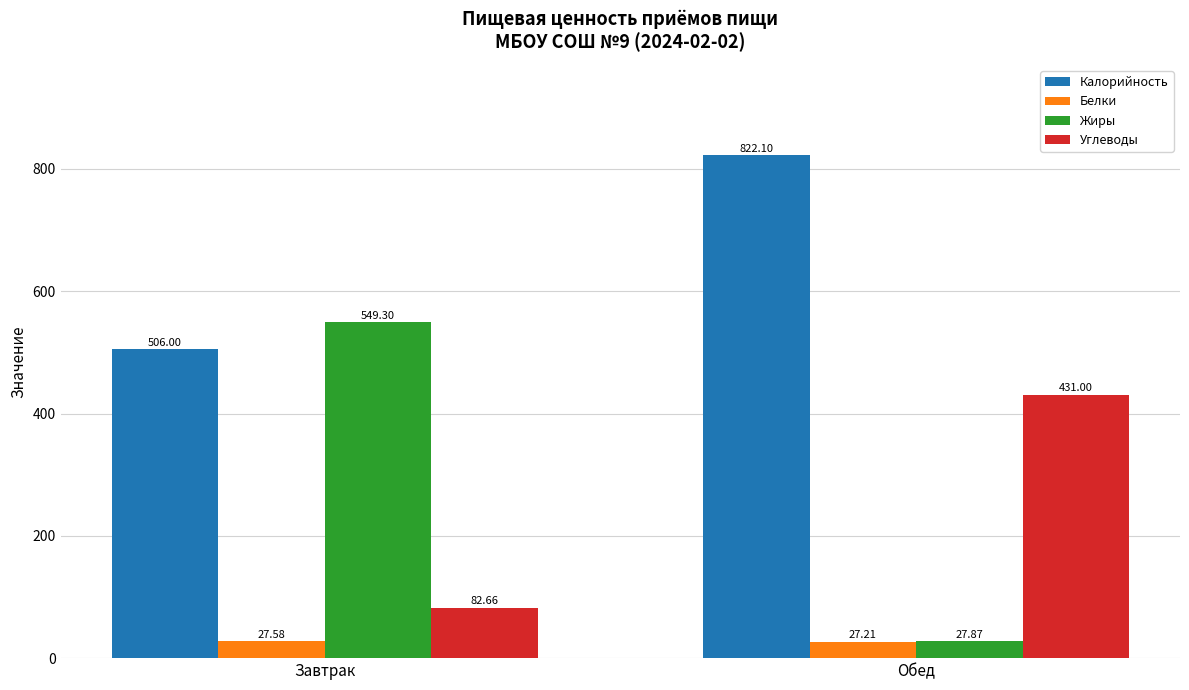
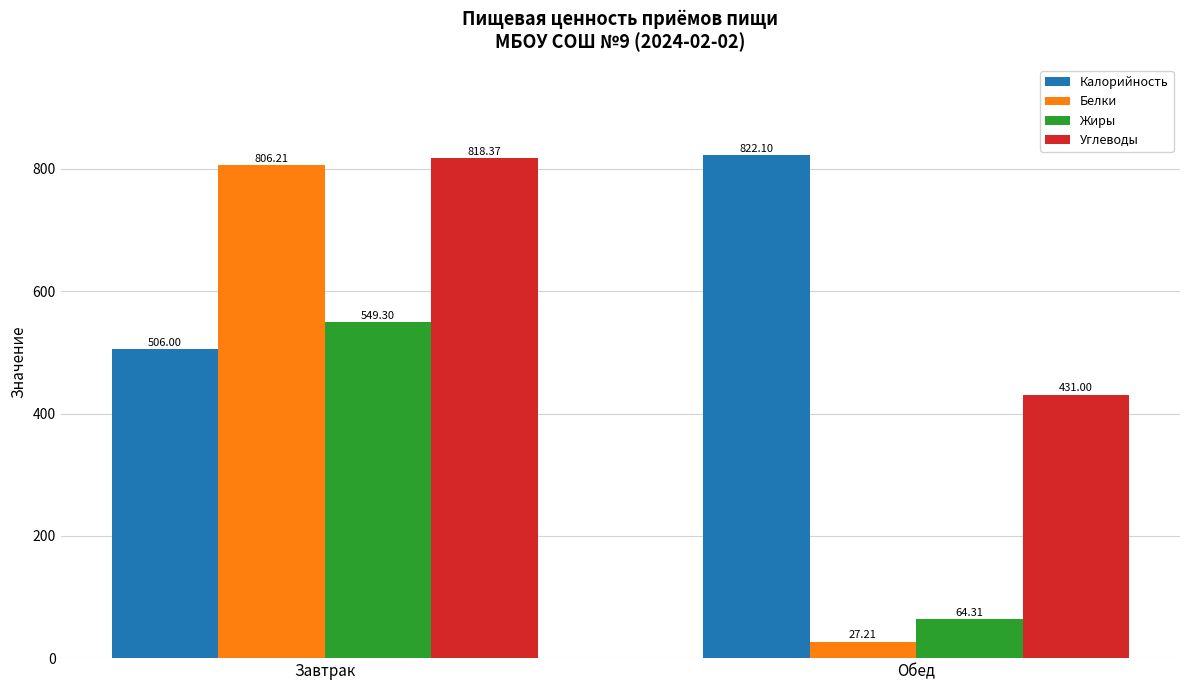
  {
    "Калорийность": {
      "Завтрак": 506.00,
      "Обед": 822.10
    },
    "Белки": {
-     "Завтрак": 27.58,
+     "Завтрак": 806.21,
      "Обед": 27.21
    },
    "Жиры": {
      "Завтрак": 549.30,
-     "Обед": 27.87
+     "Обед": 64.31
    },
    "Углеводы": {
-     "Завтрак": 82.66,
+     "Завтрак": 818.37,
      "Обед": 431.00
    }
  }
